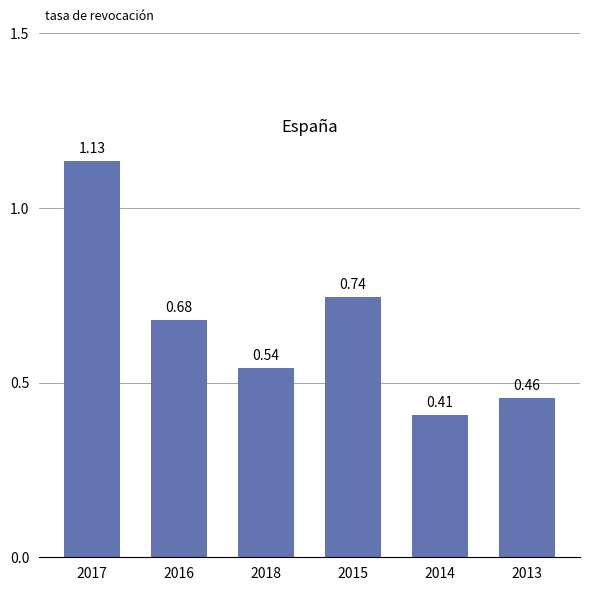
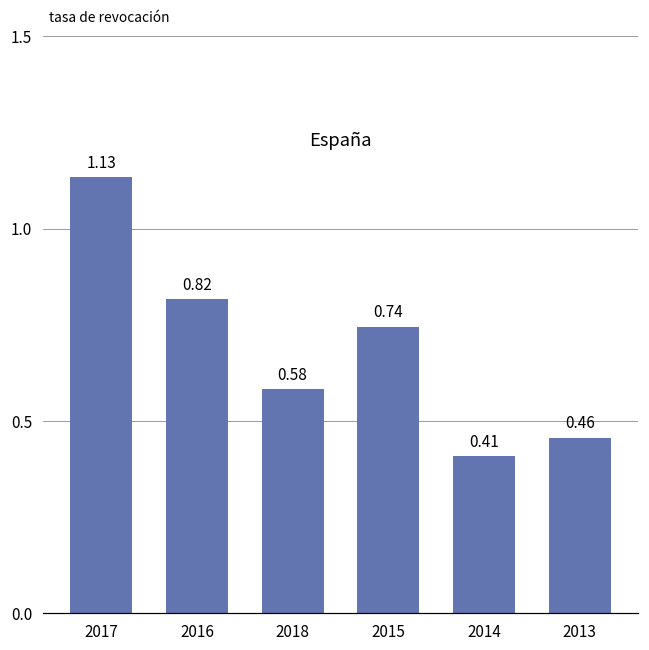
  {
    "2017": 1.13,
-   "2016": 0.68,
-   "2018": 0.54,
+   "2016": 0.82,
+   "2018": 0.58,
    "2015": 0.74,
    "2014": 0.41,
    "2013": 0.46
  }
